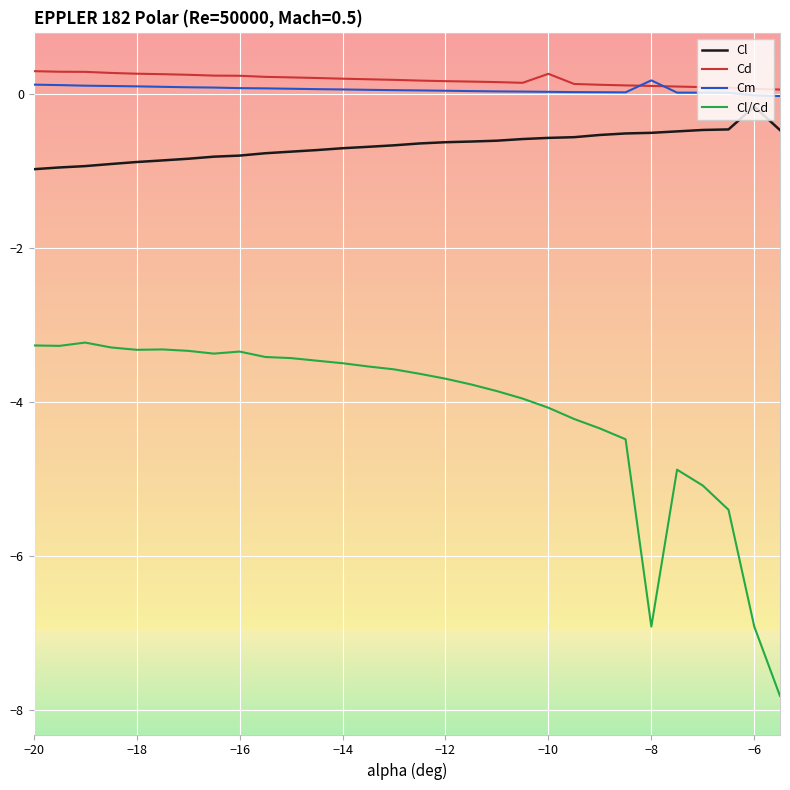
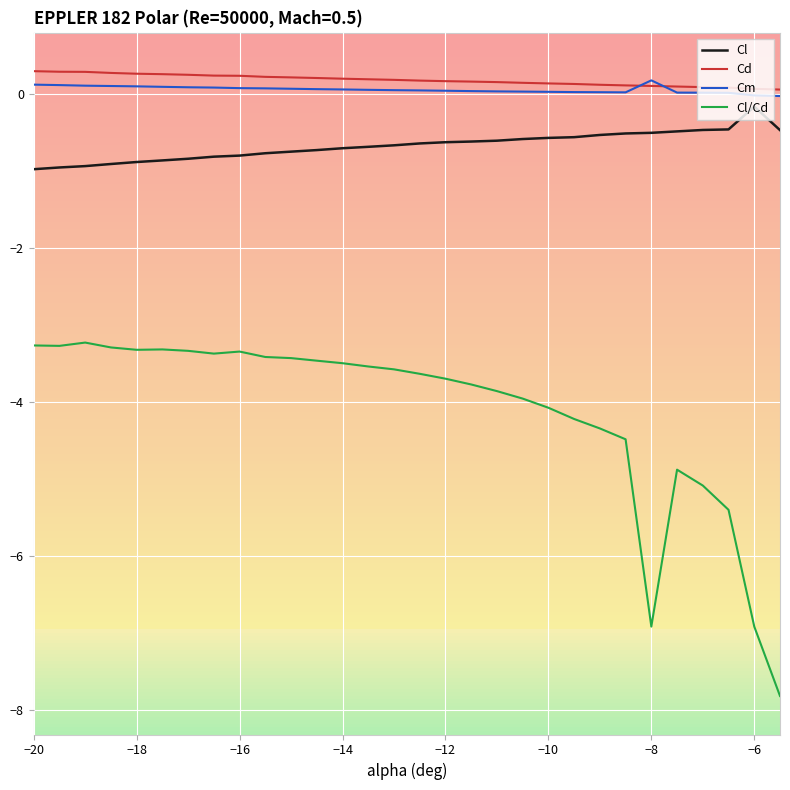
  {
    "Cl": {
      "−18": -0.9,
      "−16": -0.8,
      "−14": -0.7,
      "−12": -0.6,
      "−10": -0.6,
      "−8": -0.5
    },
    "Cd": {
      "−18": 0.3,
      "−16": 0.2,
      "−14": 0.2,
      "−12": 0.2,
-     "−10": 0.3,
+     "−10": 0.1,
      "−8": 0.1
    },
    "Cm": {
      "−18": 0.1,
      "−16": 0.1,
      "−14": 0.1,
      "−12": 0.0,
      "−10": 0.0,
      "−8": 0.2
    },
    "Cl/Cd": {
      "−18": -3.3,
      "−16": -3.3,
      "−14": -3.5,
      "−12": -3.7,
      "−10": -4.1,
      "−8": -6.9,
      "−6": -6.9
    }
  }
